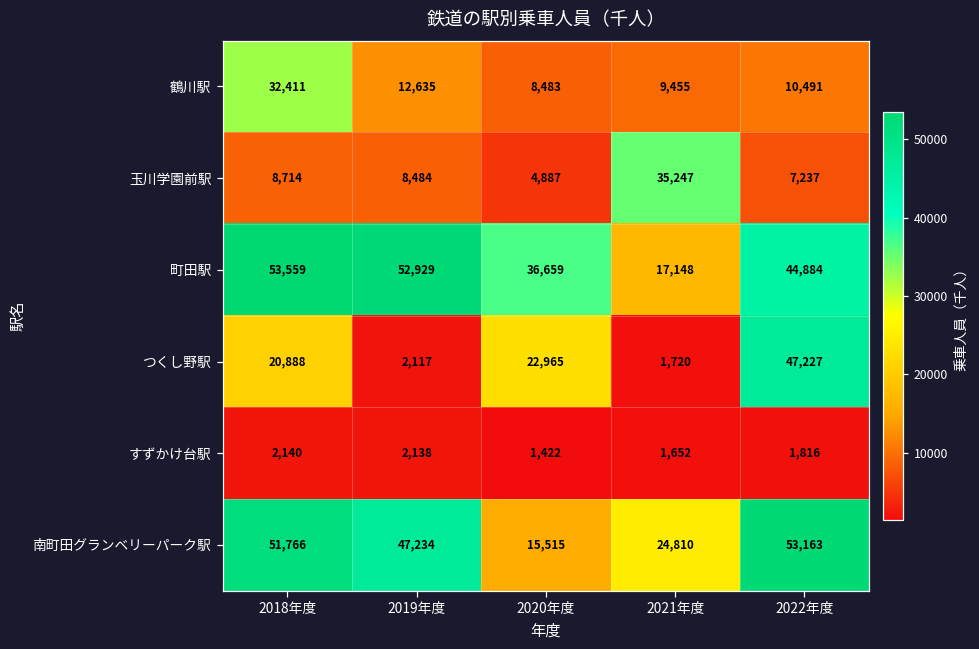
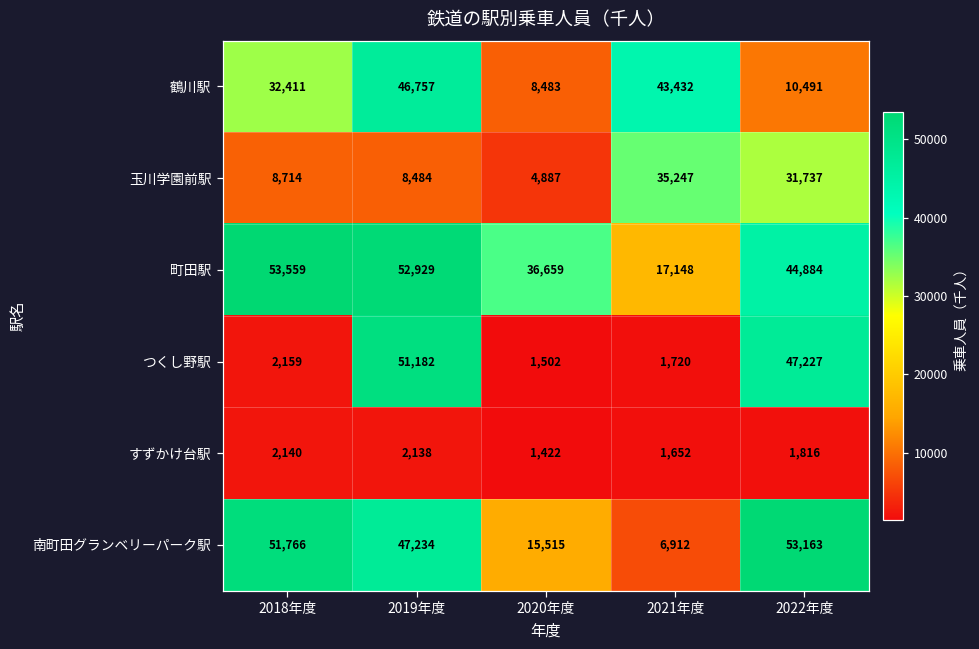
  {
    "鶴川駅": {
      "2018年度": "32,411",
-     "2019年度": "12,635",
+     "2019年度": "46,757",
      "2020年度": "8,483",
-     "2021年度": "9,455",
+     "2021年度": "43,432",
      "2022年度": "10,491"
    },
    "玉川学園前駅": {
      "2018年度": "8,714",
      "2019年度": "8,484",
      "2020年度": "4,887",
      "2021年度": "35,247",
-     "2022年度": "7,237"
+     "2022年度": "31,737"
    },
    "町田駅": {
      "2018年度": "53,559",
      "2019年度": "52,929",
      "2020年度": "36,659",
      "2021年度": "17,148",
      "2022年度": "44,884"
    },
    "つくし野駅": {
-     "2018年度": "20,888",
-     "2019年度": "2,117",
-     "2020年度": "22,965",
+     "2018年度": "2,159",
+     "2019年度": "51,182",
+     "2020年度": "1,502",
      "2021年度": "1,720",
      "2022年度": "47,227"
    },
    "すずかけ台駅": {
      "2018年度": "2,140",
      "2019年度": "2,138",
      "2020年度": "1,422",
      "2021年度": "1,652",
      "2022年度": "1,816"
    },
    "南町田グランベリーパーク駅": {
      "2018年度": "51,766",
      "2019年度": "47,234",
      "2020年度": "15,515",
-     "2021年度": "24,810",
+     "2021年度": "6,912",
      "2022年度": "53,163"
    }
  }
